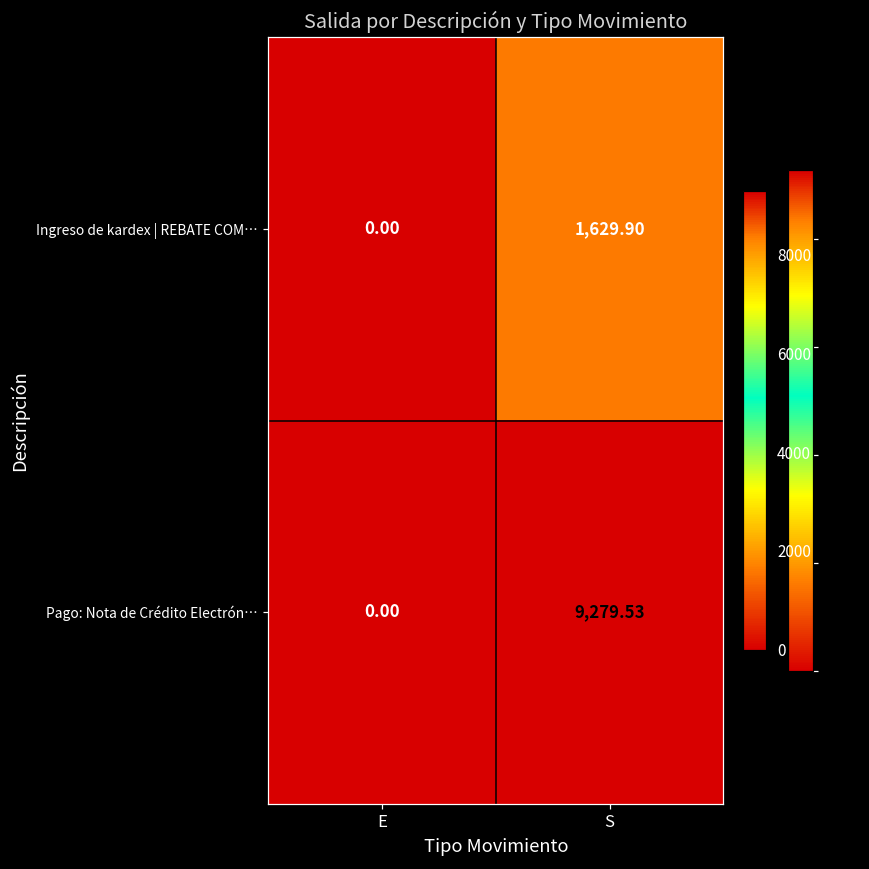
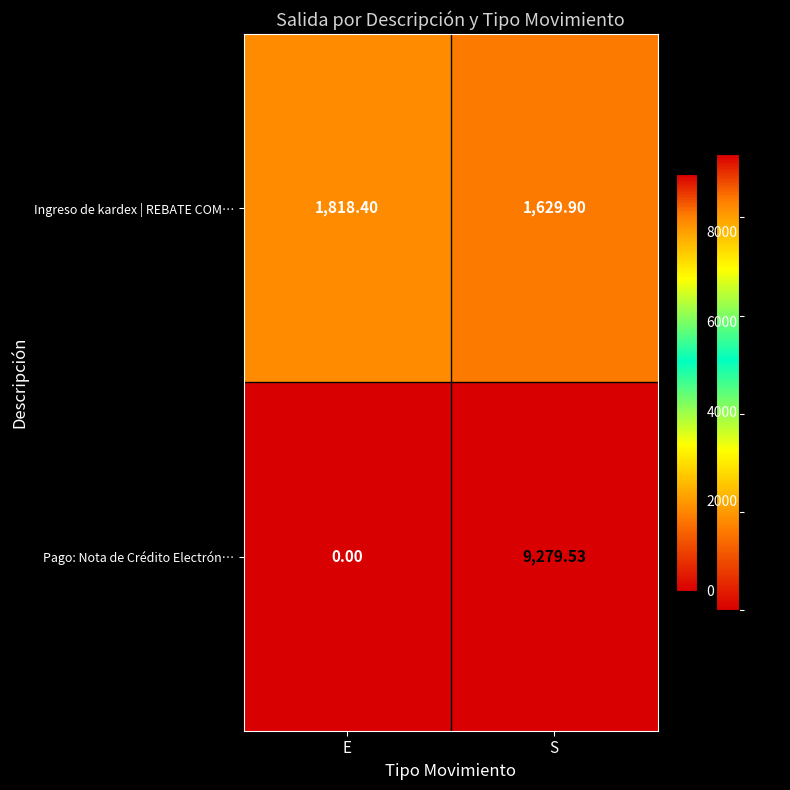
  {
    "Ingreso de kardex | REBATE COM…": {
-     "E": "0.00",
+     "E": "1,818.40",
      "S": "1,629.90"
    },
    "Pago: Nota de Crédito Electrón…": {
      "E": "0.00",
      "S": "9,279.53"
    }
  }
